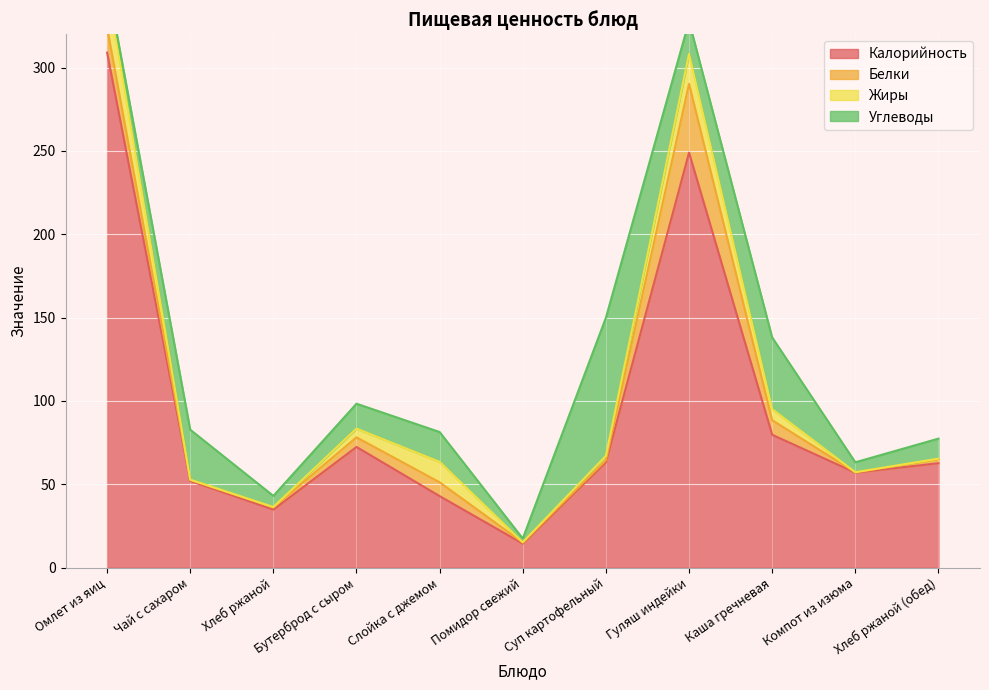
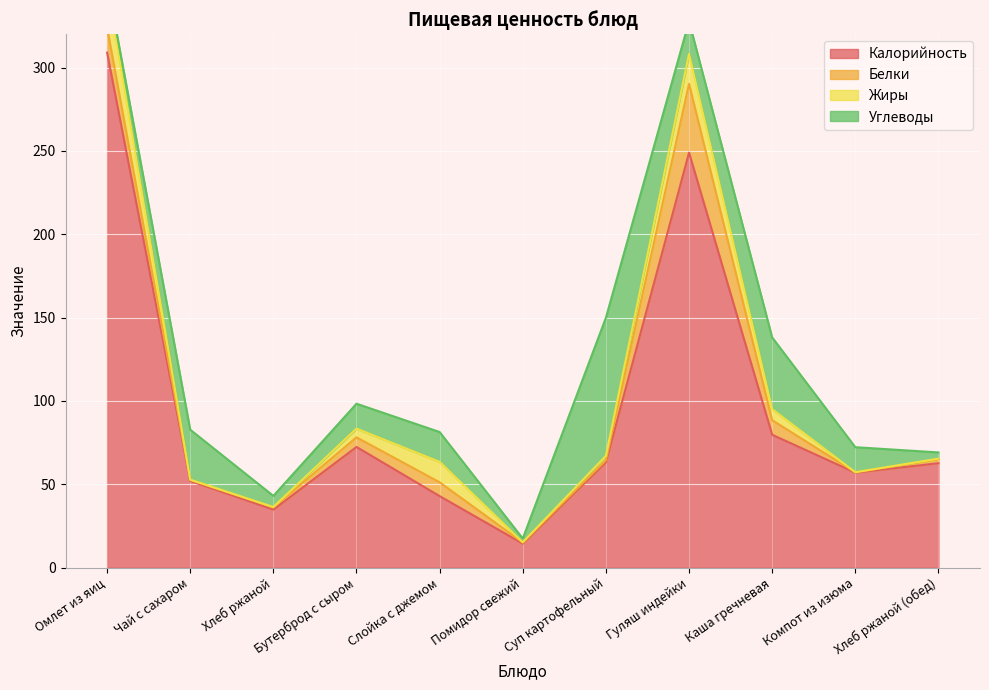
  {
    "Калорийность": {
      "Омлет из яиц": 309,
      "Бутерброд с сыром": 72,
      "Слойка с джемом": 43,
      "Гуляш индейки": 249,
      "Каша гречневая": 80,
      "Хлеб ржаной (обед)": 63
    },
    "Углеводы": {
      "Чай с сахаром": 30,
      "Хлеб ржаной": 7,
      "Бутерброд с сыром": 15,
      "Слойка с джемом": 18,
      "Помидор свежий": 2,
      "Суп картофельный": 83,
      "Каша гречневая": 43,
-     "Компот из изюма": 6,
-     "Хлеб ржаной (обед)": 12
+     "Компот из изюма": 15,
+     "Хлеб ржаной (обед)": 4
    }
  }
